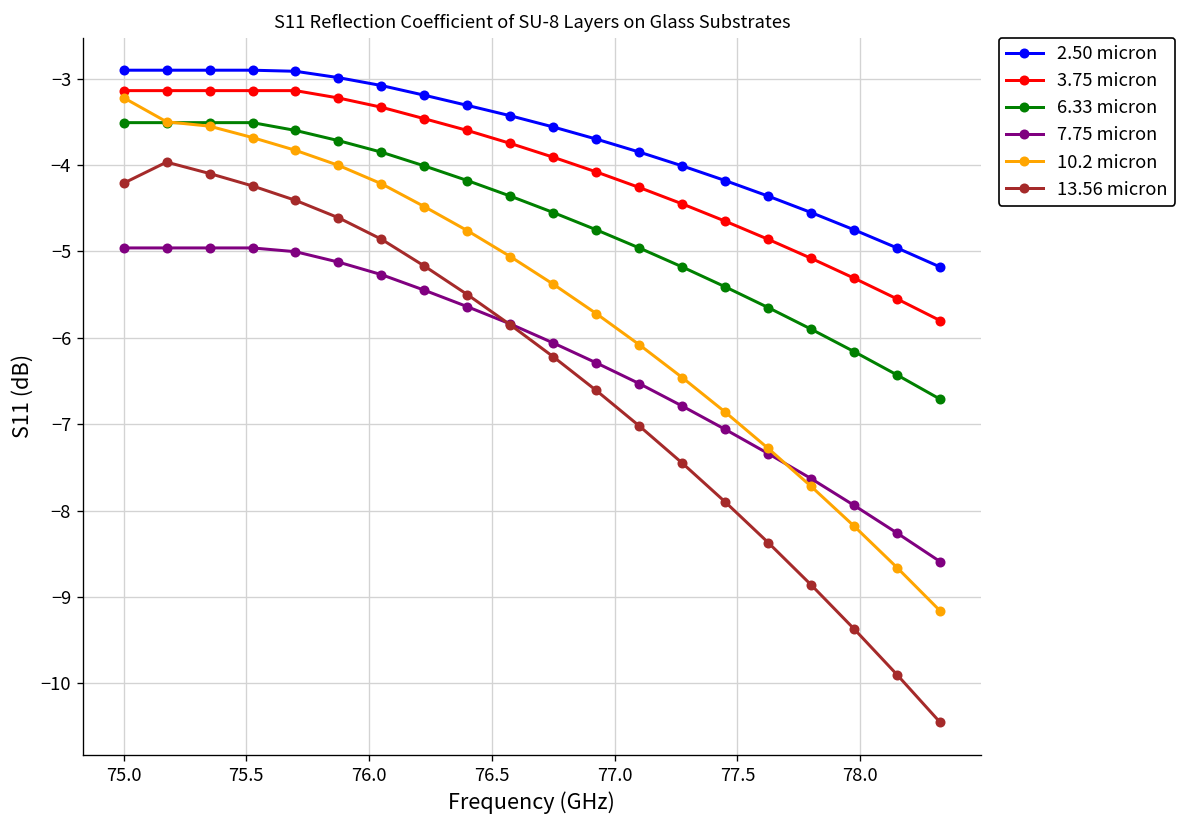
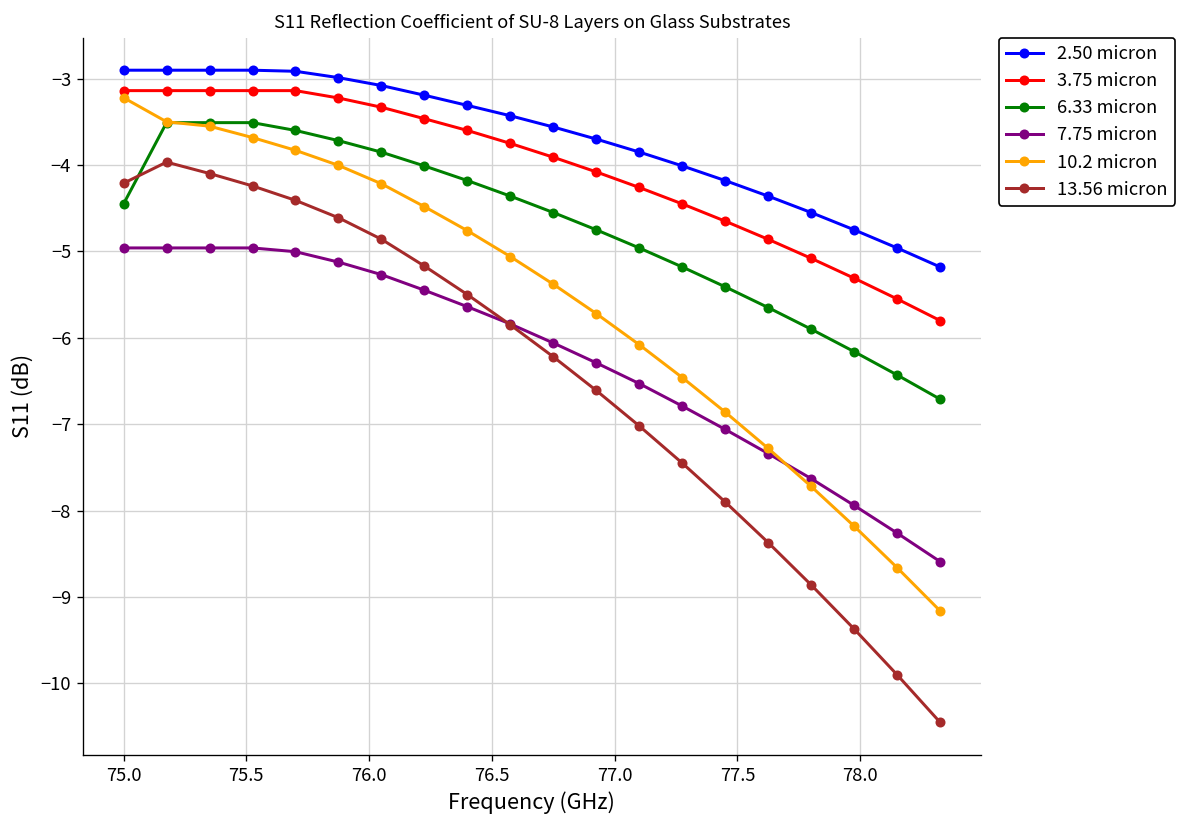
  {
    "2.50 micron": {
      "75.0": -2.9
    },
    "3.75 micron": {
      "75.0": -3.1
    },
    "6.33 micron": {
-     "75.0": -3.5
+     "75.0": -4.4
    },
    "7.75 micron": {
      "75.0": -5.0
    },
    "10.2 micron": {
      "75.0": -3.2
    },
    "13.56 micron": {
      "75.0": -4.2
    }
  }
